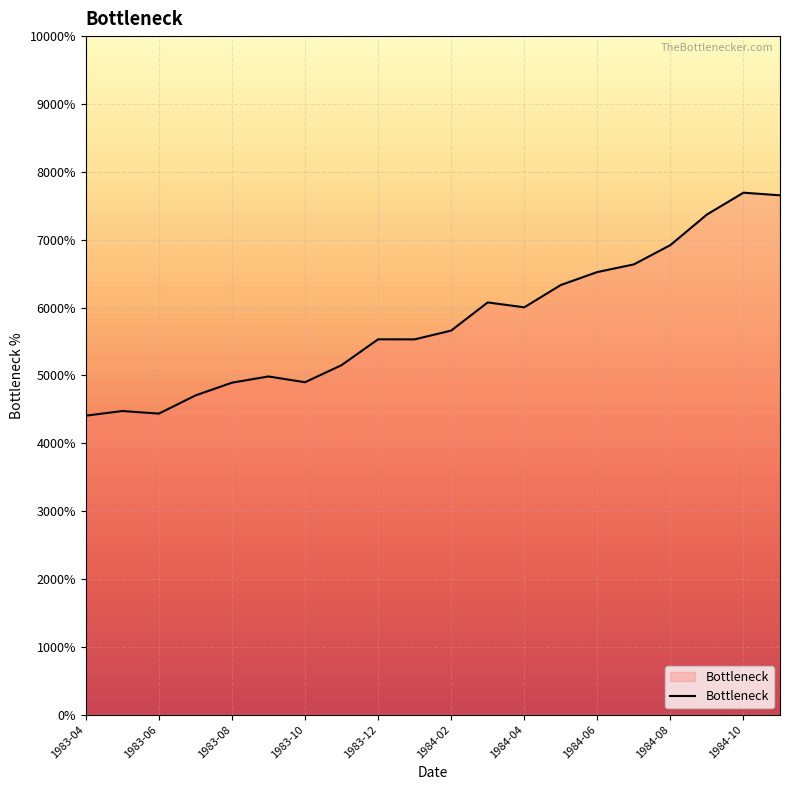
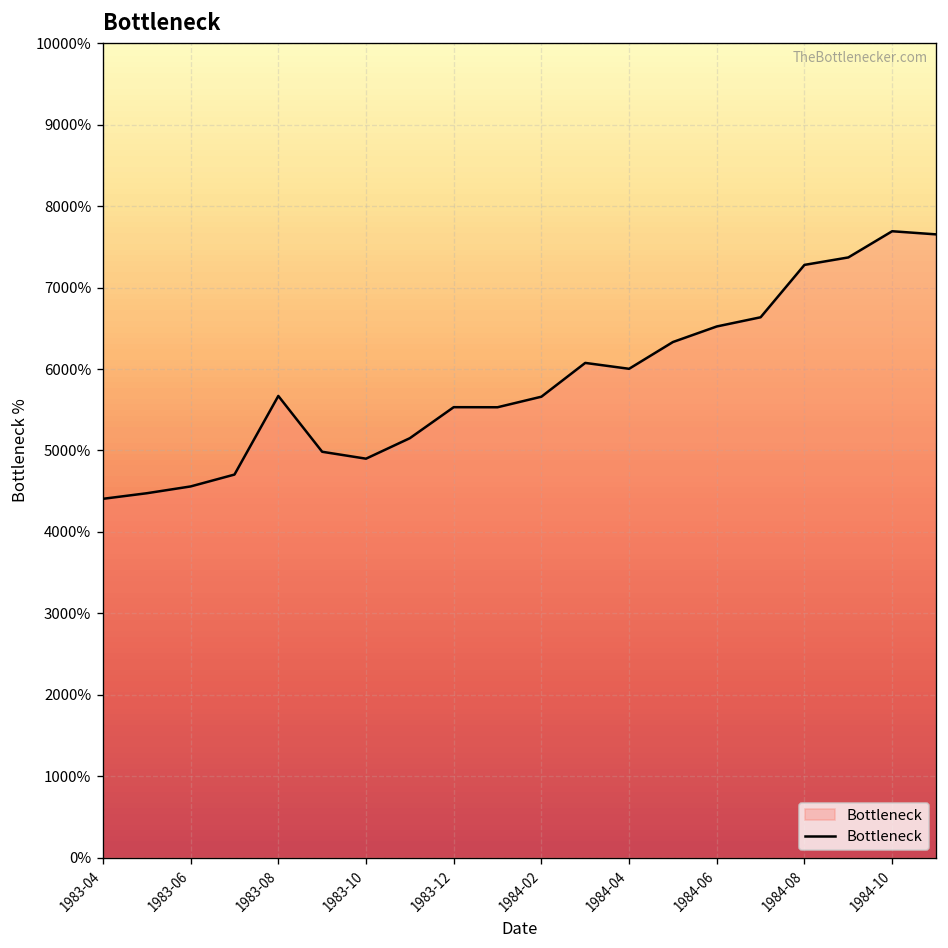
  {
    "1983-04": "4400%",
-   "1983-06": "4400%",
-   "1983-08": "4900%",
+   "1983-06": "4600%",
+   "1983-08": "5700%",
    "1983-10": "4900%",
    "1983-12": "5500%",
    "1984-02": "5700%",
    "1984-04": "6000%",
    "1984-06": "6500%",
-   "1984-08": "6900%",
+   "1984-08": "7300%",
    "1984-10": "7700%"
  }
